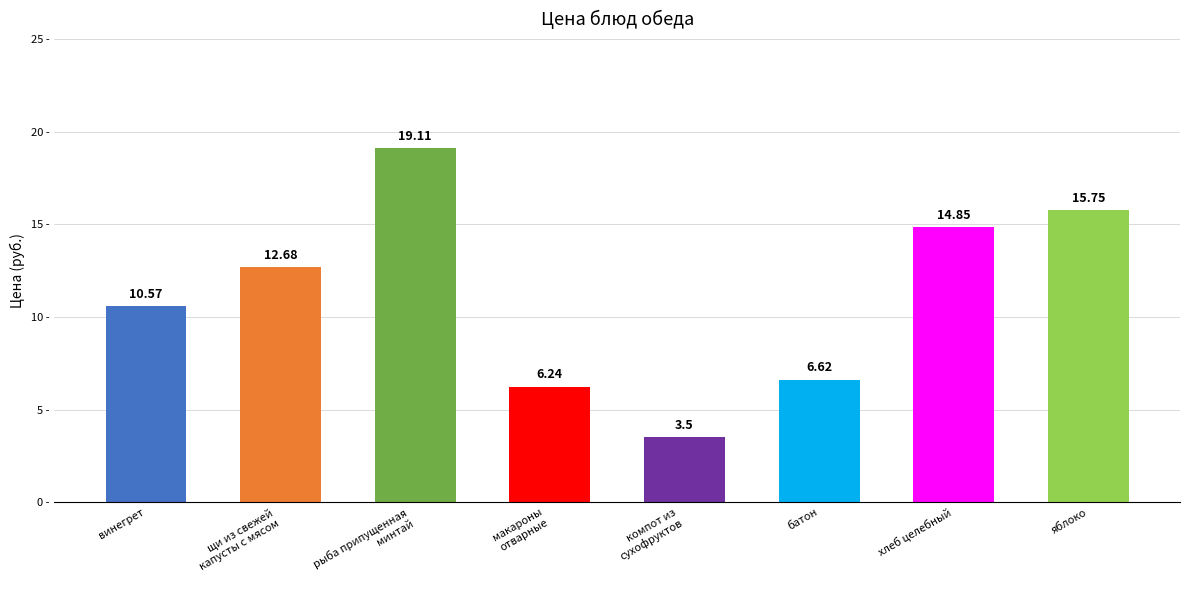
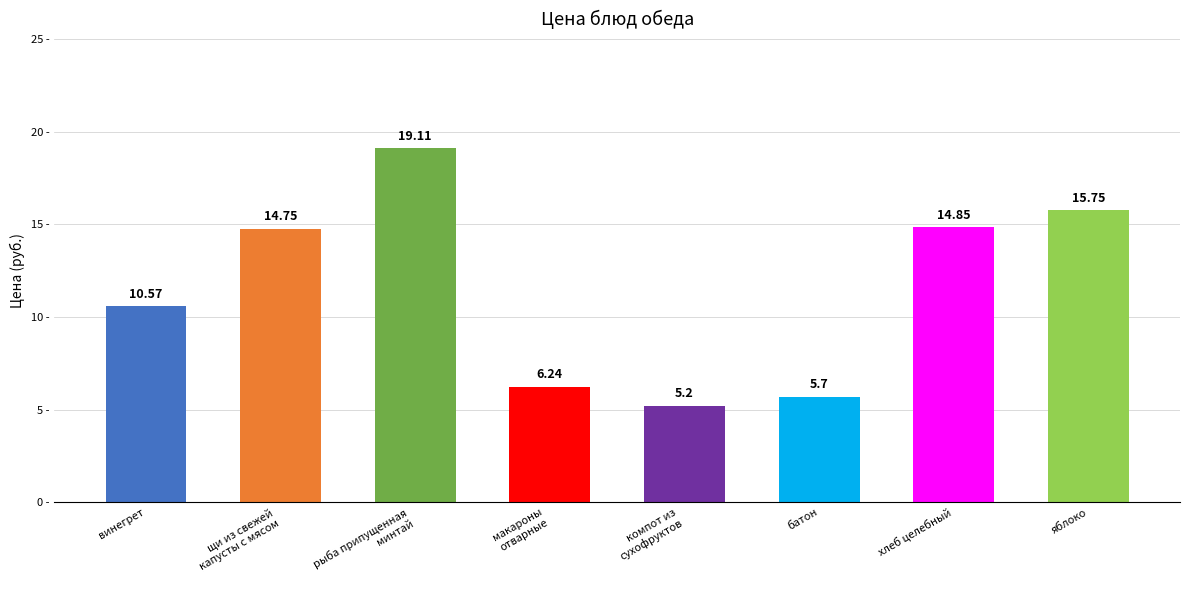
  {
    "винегрет": 10.57,
-   "щи из свежей капусты с мясом": 12.68,
+   "щи из свежей капусты с мясом": 14.75,
    "рыба припущенная минтай": 19.11,
    "макароны отварные": 6.24,
-   "компот из сухофруктов": 3.5,
-   "батон": 6.62,
+   "компот из сухофруктов": 5.2,
+   "батон": 5.7,
    "хлеб целебный": 14.85,
    "яблоко": 15.75
  }
